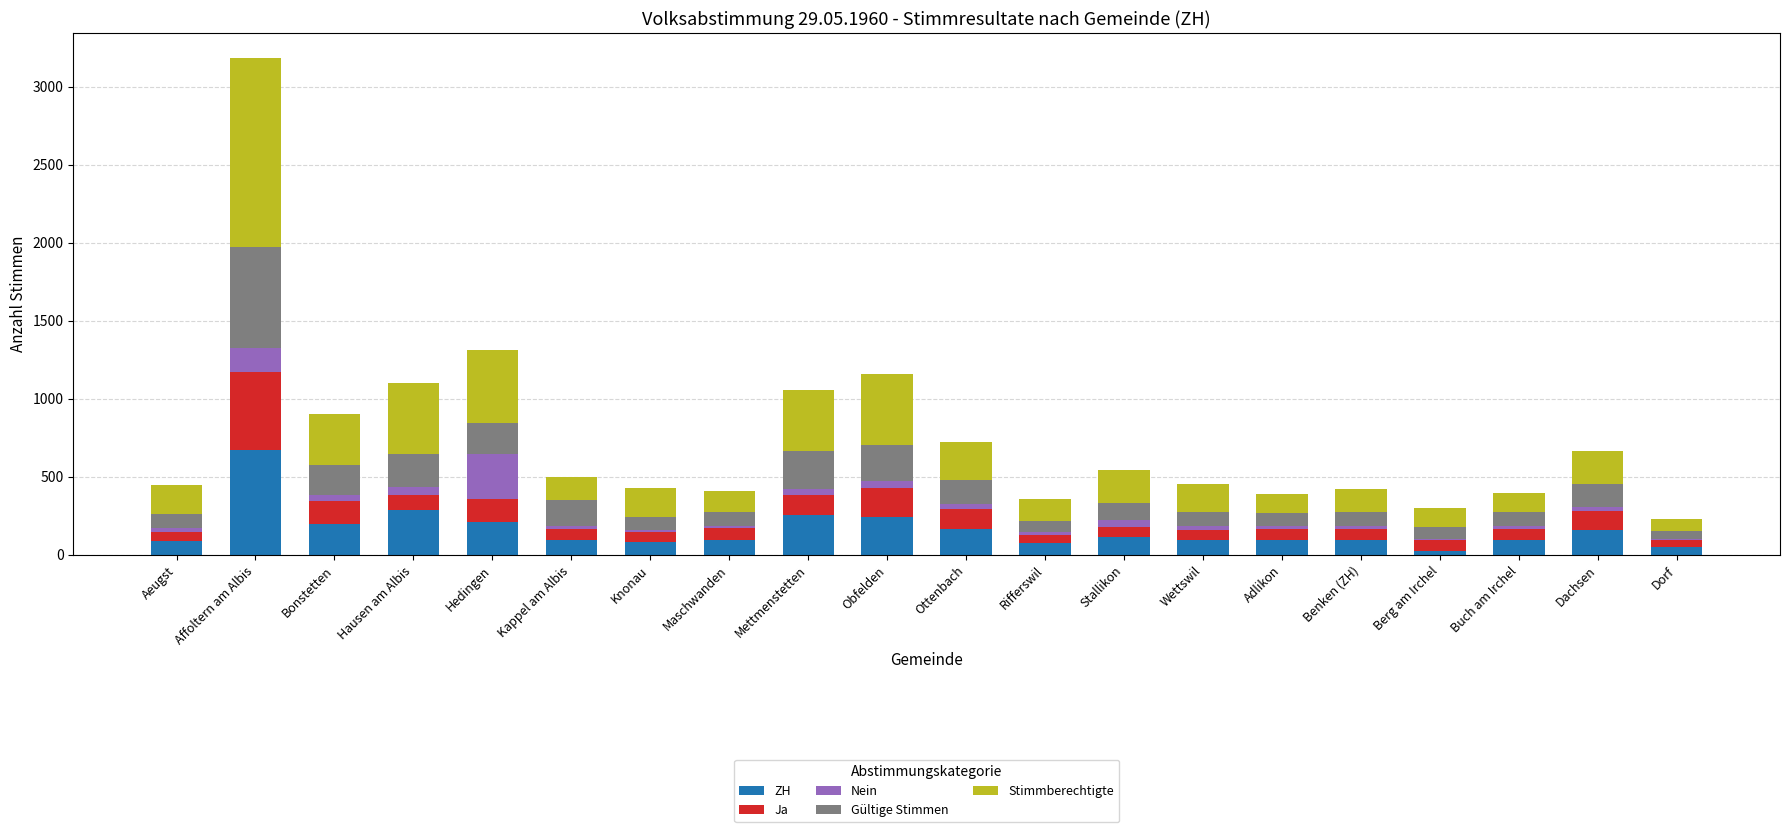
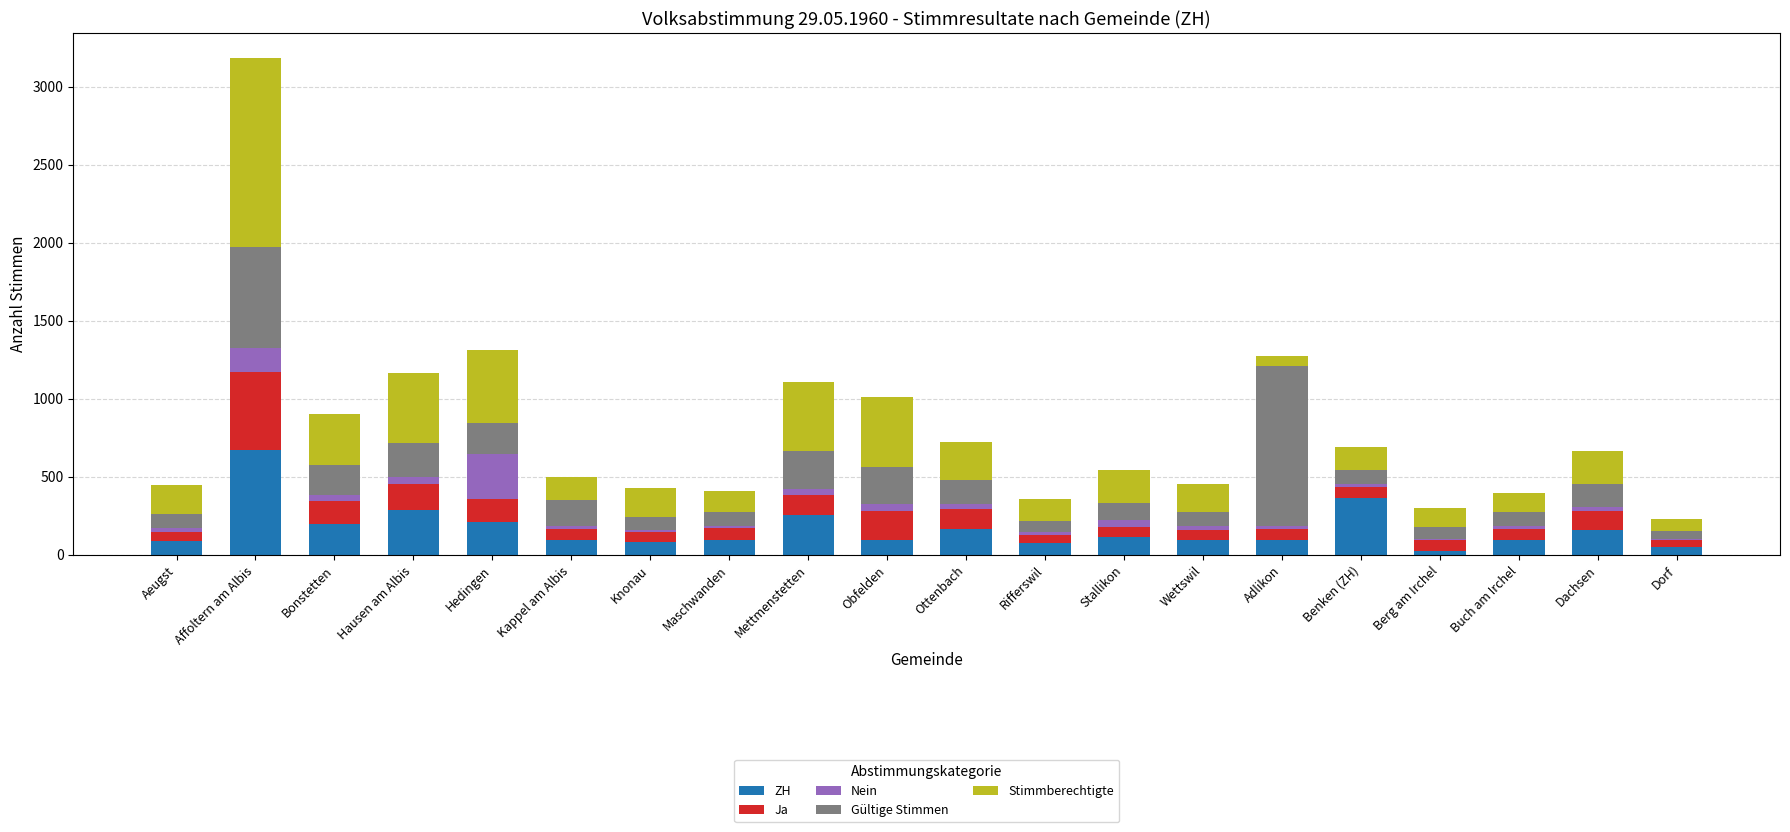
  {
    "ZH": {
      "Aeugst": 90,
      "Affoltern am Albis": 670,
      "Bonstetten": 200,
      "Hausen am Albis": 290,
      "Hedingen": 210,
      "Kappel am Albis": 100,
      "Knonau": 80,
      "Maschwanden": 100,
      "Mettmenstetten": 260,
-     "Obfelden": 240,
+     "Obfelden": 100,
      "Ottenbach": 170,
      "Rifferswil": 70,
      "Stallikon": 110,
      "Wettswil": 90,
      "Adlikon": 100,
-     "Benken (ZH)": 100,
+     "Benken (ZH)": 360,
      "Berg am Irchel": 30,
      "Buch am Irchel": 100,
      "Dachsen": 160,
      "Dorf": 50
    },
    "Ja": {
      "Aeugst": 60,
      "Affoltern am Albis": 500,
      "Bonstetten": 150,
-     "Hausen am Albis": 100,
+     "Hausen am Albis": 170,
      "Hedingen": 150,
      "Kappel am Albis": 70,
      "Knonau": 70,
      "Maschwanden": 70,
      "Mettmenstetten": 130,
      "Obfelden": 190,
      "Ottenbach": 130,
      "Rifferswil": 50,
      "Stallikon": 70,
      "Wettswil": 70,
      "Adlikon": 70,
      "Benken (ZH)": 70,
      "Berg am Irchel": 70,
      "Buch am Irchel": 70,
      "Dachsen": 120,
      "Dorf": 40
    },
    "Nein": {
      "Aeugst": 30,
      "Affoltern am Albis": 150,
      "Bonstetten": 40,
      "Hausen am Albis": 50,
      "Hedingen": 280,
      "Kappel am Albis": 20,
      "Mettmenstetten": 40,
      "Obfelden": 50,
      "Ottenbach": 30,
      "Rifferswil": 20,
      "Stallikon": 40,
      "Wettswil": 20,
      "Adlikon": 20,
      "Benken (ZH)": 20,
      "Buch am Irchel": 20,
      "Dachsen": 20
    },
    "Gültige Stimmen": {
      "Aeugst": 90,
      "Affoltern am Albis": 650,
      "Bonstetten": 190,
      "Hausen am Albis": 220,
      "Hedingen": 200,
      "Kappel am Albis": 170,
      "Knonau": 80,
      "Maschwanden": 90,
      "Mettmenstetten": 240,
      "Obfelden": 230,
      "Ottenbach": 160,
      "Rifferswil": 70,
      "Stallikon": 110,
      "Wettswil": 90,
-     "Adlikon": 90,
+     "Adlikon": 1030,
      "Benken (ZH)": 90,
      "Berg am Irchel": 80,
      "Buch am Irchel": 90,
      "Dachsen": 150,
      "Dorf": 50
    },
    "Stimmberechtigte": {
      "Aeugst": 190,
      "Affoltern am Albis": 1210,
      "Bonstetten": 330,
      "Hausen am Albis": 450,
      "Hedingen": 470,
      "Kappel am Albis": 150,
      "Knonau": 190,
      "Maschwanden": 130,
-     "Mettmenstetten": 390,
+     "Mettmenstetten": 450,
      "Obfelden": 450,
      "Ottenbach": 240,
      "Rifferswil": 150,
      "Stallikon": 220,
      "Wettswil": 180,
-     "Adlikon": 120,
+     "Adlikon": 60,
      "Benken (ZH)": 150,
      "Berg am Irchel": 120,
      "Buch am Irchel": 120,
      "Dachsen": 210,
      "Dorf": 80
    }
  }
